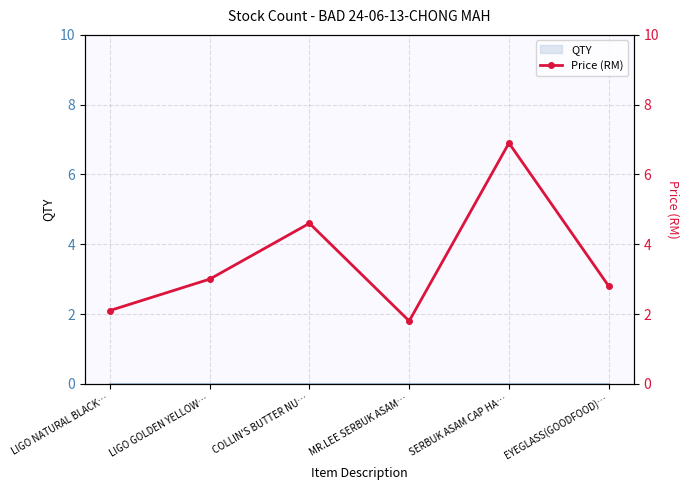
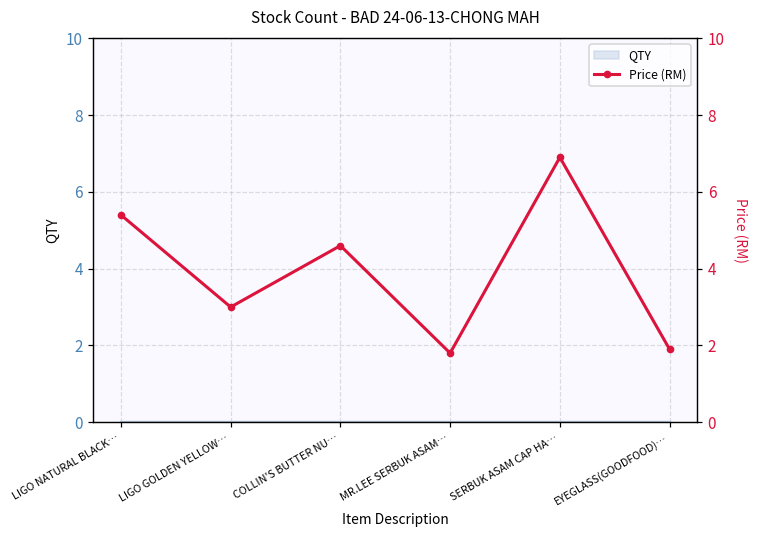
  {
    "QTY": {
      "LIGO NATURAL BLACK…": 0.0,
      "LIGO GOLDEN YELLOW…": 0.0,
      "COLLIN'S BUTTER NU…": 0.0,
      "MR.LEE SERBUK ASAM…": 0.0,
      "SERBUK ASAM CAP HA…": 0.0,
      "EYEGLASS(GOODFOOD)…": 0.0
    },
    "Price (RM)": {
-     "LIGO NATURAL BLACK…": 2.1,
+     "LIGO NATURAL BLACK…": 5.4,
      "LIGO GOLDEN YELLOW…": 3.0,
      "COLLIN'S BUTTER NU…": 4.6,
      "MR.LEE SERBUK ASAM…": 1.8,
      "SERBUK ASAM CAP HA…": 6.9,
-     "EYEGLASS(GOODFOOD)…": 2.8
+     "EYEGLASS(GOODFOOD)…": 1.9
    }
  }
